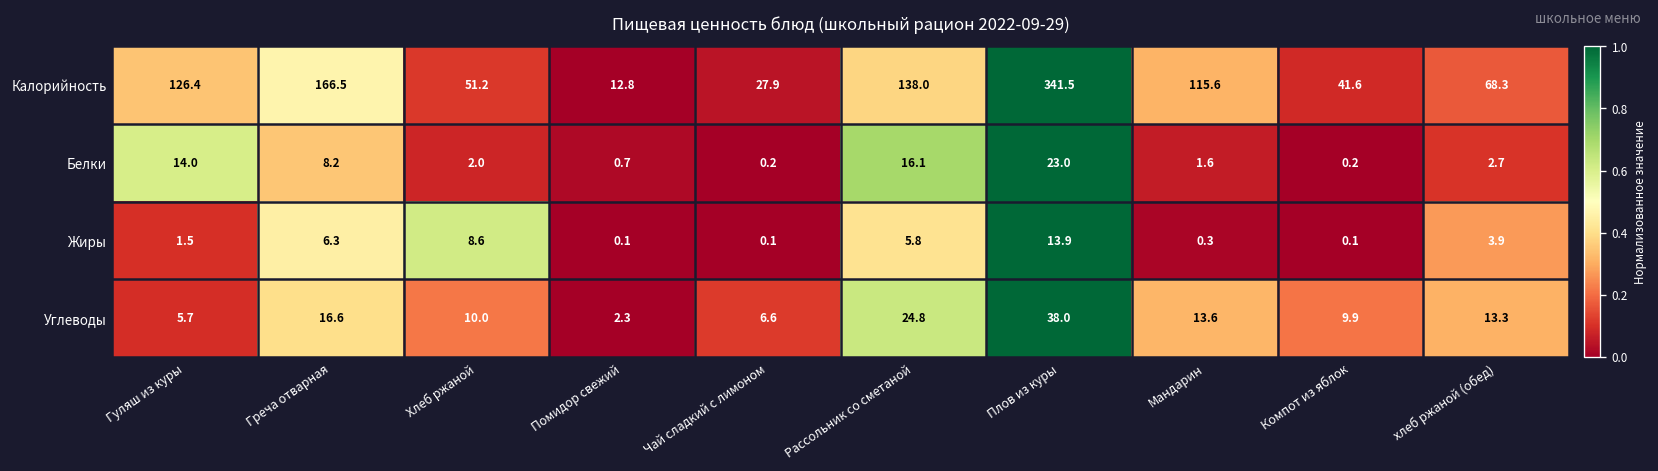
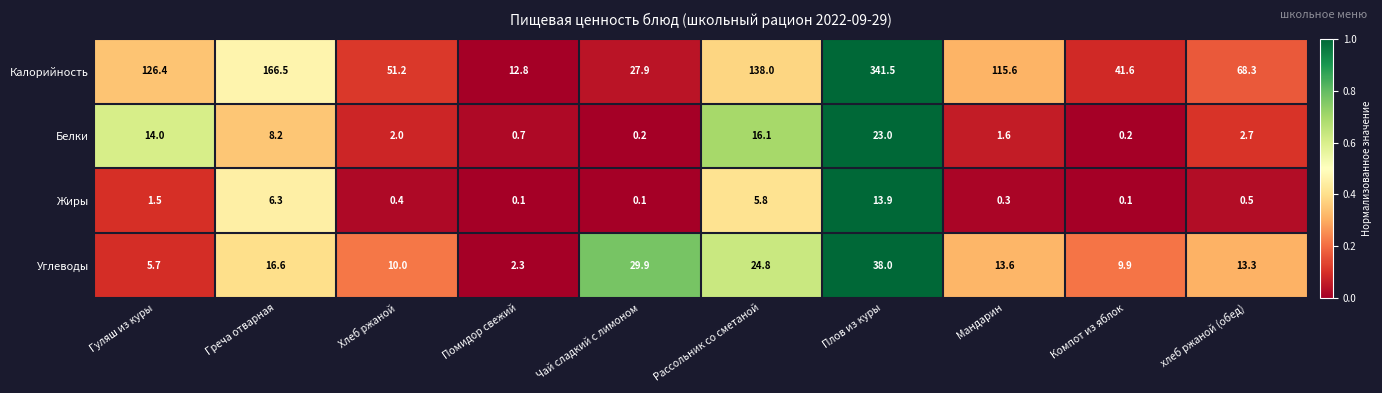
  {
    "Калорийность": {
      "Гуляш из куры": 126.4,
      "Греча отварная": 166.5,
      "Хлеб ржаной": 51.2,
      "Помидор свежий": 12.8,
      "Чай сладкий с лимоном": 27.9,
      "Рассольник со сметаной": 138.0,
      "Плов из куры": 341.5,
      "Мандарин": 115.6,
      "Компот из яблок": 41.6,
      "хлеб ржаной (обед)": 68.3
    },
    "Белки": {
      "Гуляш из куры": 14.0,
      "Греча отварная": 8.2,
      "Хлеб ржаной": 2.0,
      "Помидор свежий": 0.7,
      "Чай сладкий с лимоном": 0.2,
      "Рассольник со сметаной": 16.1,
      "Плов из куры": 23.0,
      "Мандарин": 1.6,
      "Компот из яблок": 0.2,
      "хлеб ржаной (обед)": 2.7
    },
    "Жиры": {
      "Гуляш из куры": 1.5,
      "Греча отварная": 6.3,
-     "Хлеб ржаной": 8.6,
+     "Хлеб ржаной": 0.4,
      "Помидор свежий": 0.1,
      "Чай сладкий с лимоном": 0.1,
      "Рассольник со сметаной": 5.8,
      "Плов из куры": 13.9,
      "Мандарин": 0.3,
      "Компот из яблок": 0.1,
-     "хлеб ржаной (обед)": 3.9
+     "хлеб ржаной (обед)": 0.5
    },
    "Углеводы": {
      "Гуляш из куры": 5.7,
      "Греча отварная": 16.6,
      "Хлеб ржаной": 10.0,
      "Помидор свежий": 2.3,
-     "Чай сладкий с лимоном": 6.6,
+     "Чай сладкий с лимоном": 29.9,
      "Рассольник со сметаной": 24.8,
      "Плов из куры": 38.0,
      "Мандарин": 13.6,
      "Компот из яблок": 9.9,
      "хлеб ржаной (обед)": 13.3
    }
  }
